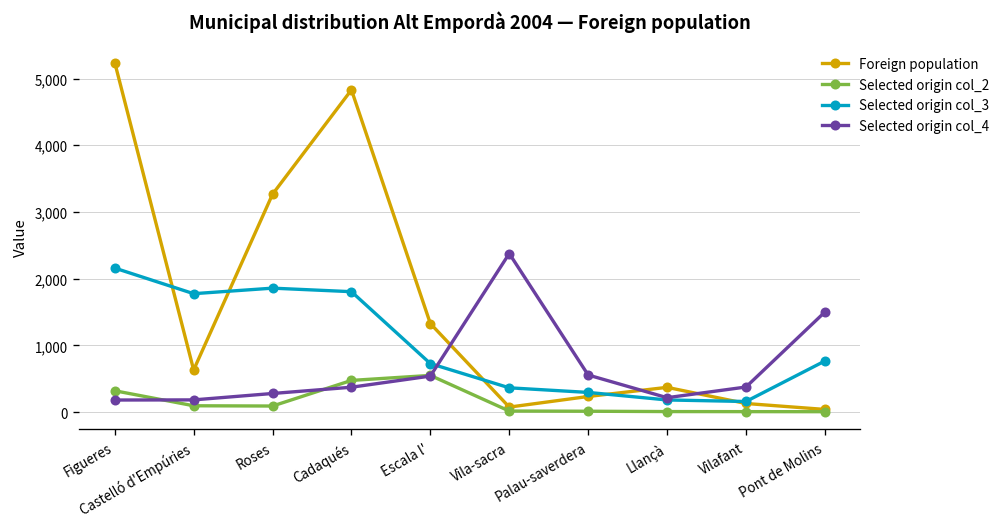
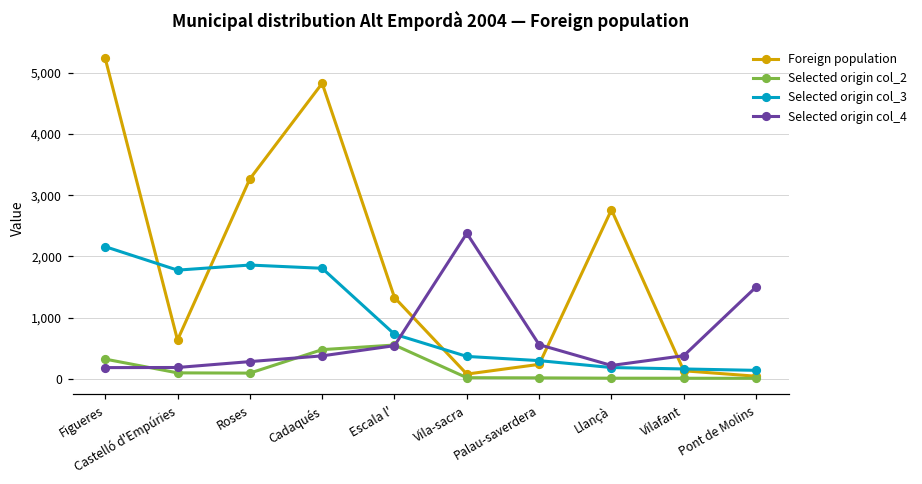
  {
    "Foreign population": {
      "Figueres": "5,200",
      "Castelló d'Empúries": "600",
      "Roses": "3,300",
      "Cadaqués": "4,800",
      "Escala l'": "1,300",
      "Vila-sacra": "100",
      "Palau-saverdera": "200",
-     "Llançà": "400"
+     "Llançà": "2,800"
    },
    "Selected origin col_2": {
      "Figueres": "300",
      "Castelló d'Empúries": "100",
      "Roses": "100",
      "Cadaqués": "500",
      "Vila-sacra": "0",
      "Palau-saverdera": "0",
      "Llançà": "0",
      "Vilafant": "0"
    },
    "Selected origin col_3": {
      "Figueres": "2,200",
      "Castelló d'Empúries": "1,800",
      "Roses": "1,900",
      "Cadaqués": "1,800",
      "Escala l'": "700",
      "Vila-sacra": "400",
      "Palau-saverdera": "300",
-     "Pont de Molins": "800"
+     "Pont de Molins": "100"
    },
    "Selected origin col_4": {
      "Figueres": "200",
      "Castelló d'Empúries": "200",
      "Roses": "300",
      "Cadaqués": "400",
      "Vila-sacra": "2,400",
      "Palau-saverdera": "600",
      "Vilafant": "400",
      "Pont de Molins": "1,500"
    }
  }
